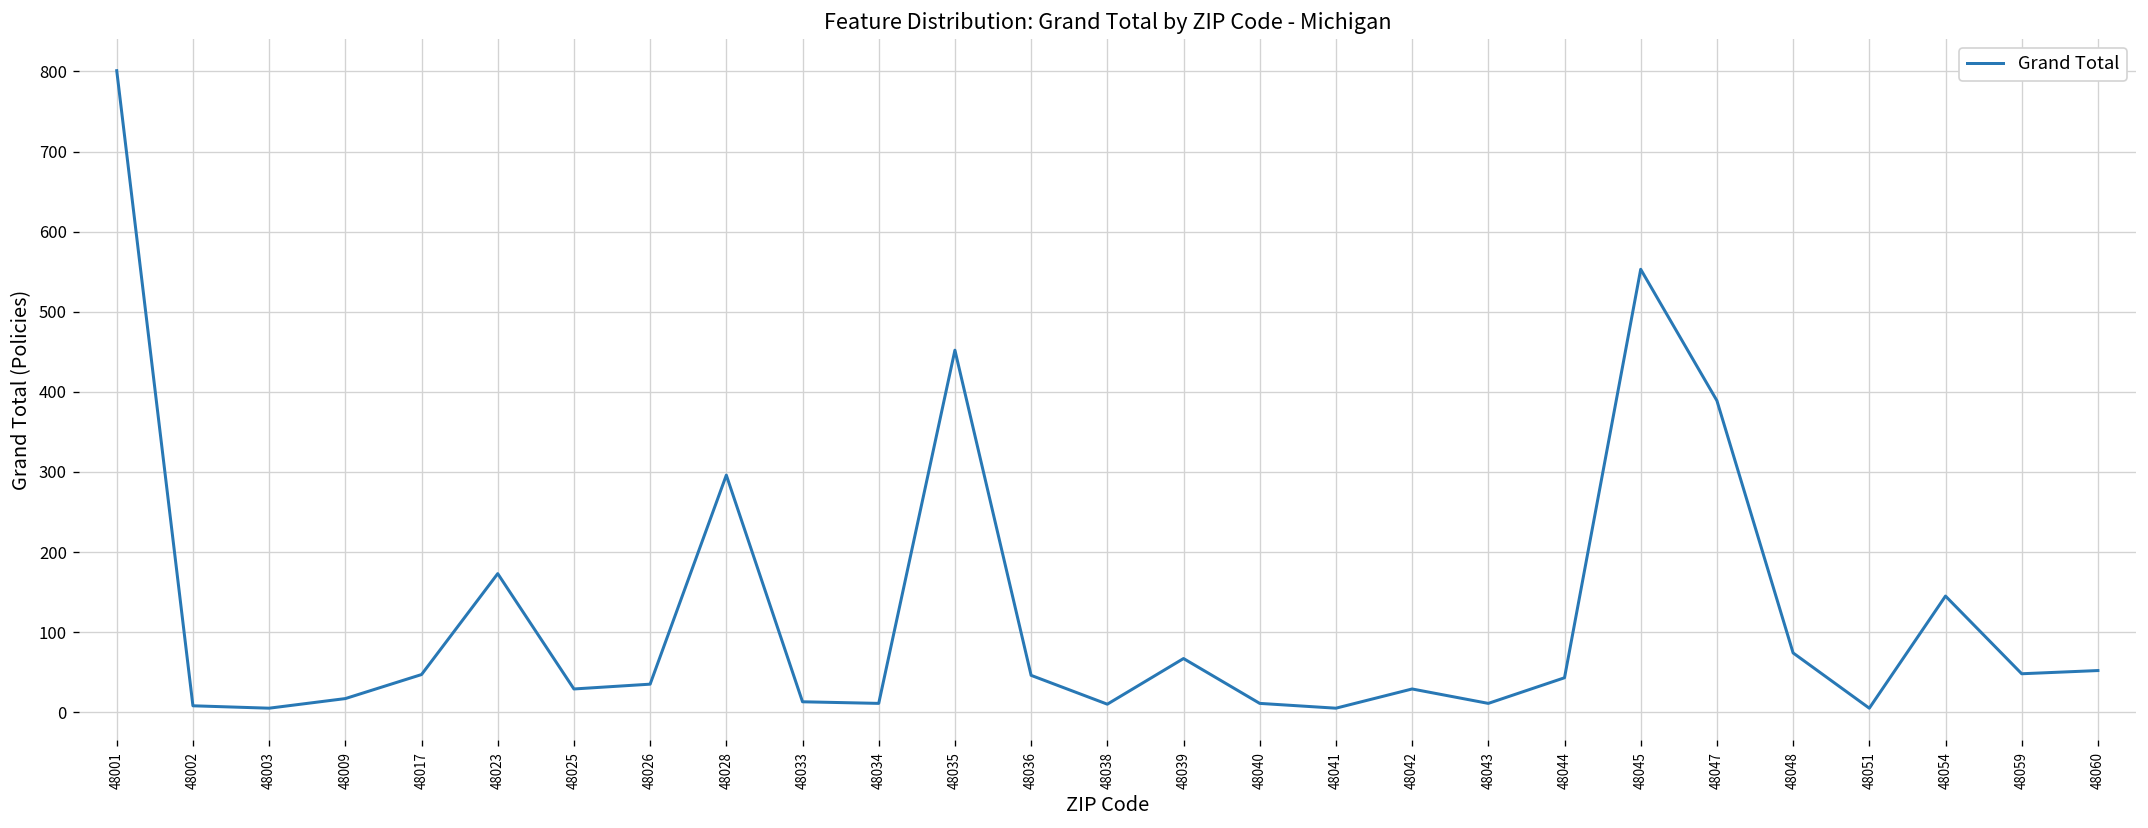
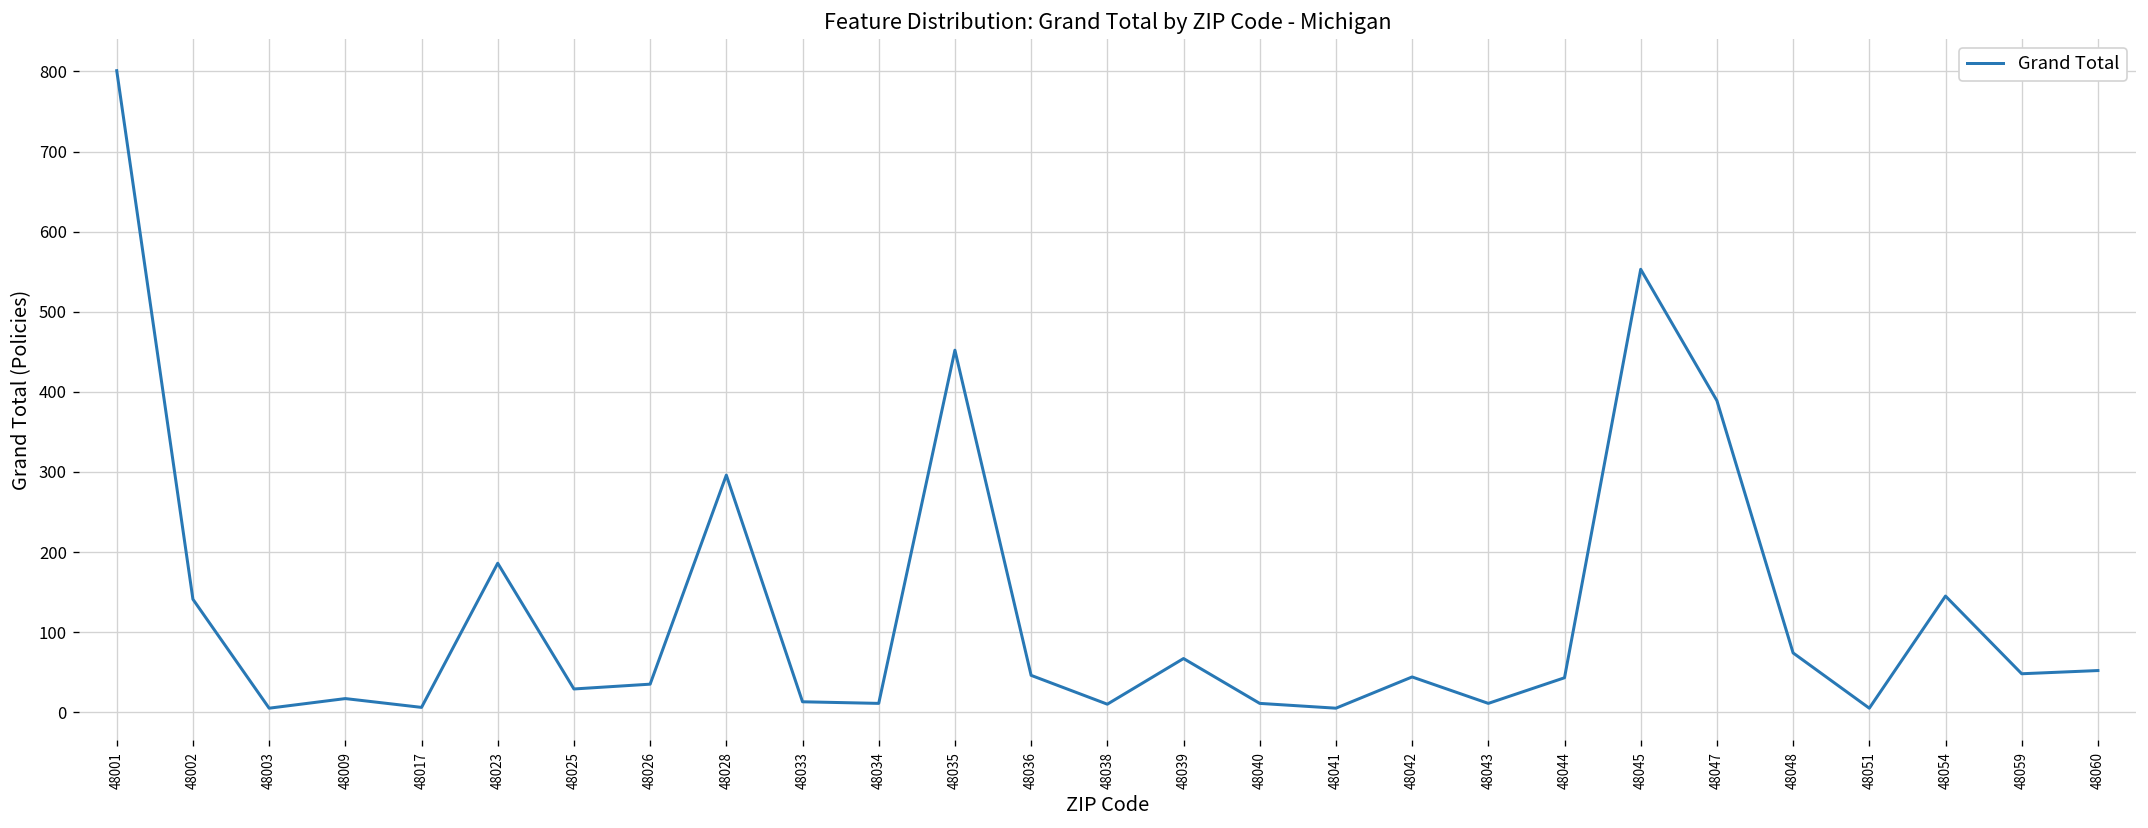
  {
    "48001": 800,
-   "48002": 10,
+   "48002": 140,
    "48003": 10,
    "48009": 20,
-   "48017": 50,
-   "48023": 170,
+   "48017": 10,
+   "48023": 190,
    "48025": 30,
    "48026": 40,
    "48028": 300,
    "48033": 10,
    "48034": 10,
    "48035": 450,
    "48036": 50,
    "48038": 10,
    "48039": 70,
    "48040": 10,
    "48041": 10,
-   "48042": 30,
+   "48042": 40,
    "48043": 10,
    "48044": 40,
    "48045": 550,
    "48047": 390,
    "48048": 70,
    "48051": 10,
    "48054": 150,
    "48059": 50,
    "48060": 50
  }
